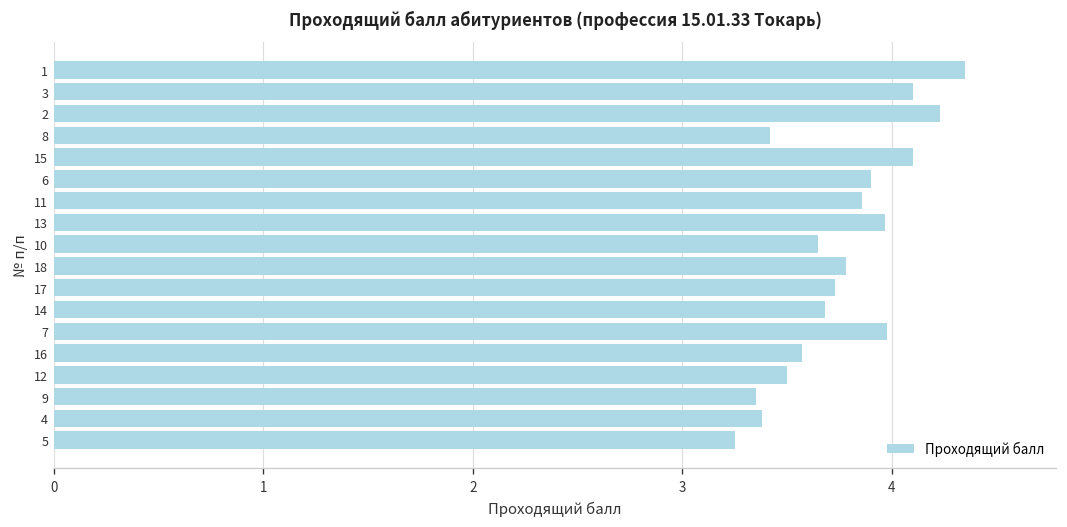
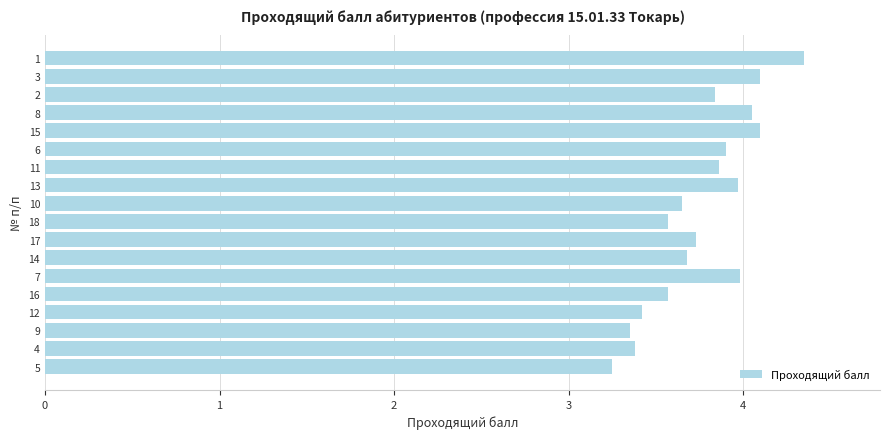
  {
    "1": 4.35,
    "3": 4.10,
-   "2": 4.23,
-   "8": 3.42,
+   "2": 3.84,
+   "8": 4.05,
    "15": 4.10,
    "6": 3.90,
    "11": 3.86,
    "13": 3.97,
    "10": 3.65,
-   "18": 3.78,
+   "18": 3.57,
    "17": 3.73,
    "14": 3.68,
    "7": 3.98,
    "16": 3.57,
-   "12": 3.50,
+   "12": 3.42,
    "9": 3.35,
    "4": 3.38,
    "5": 3.25
  }
